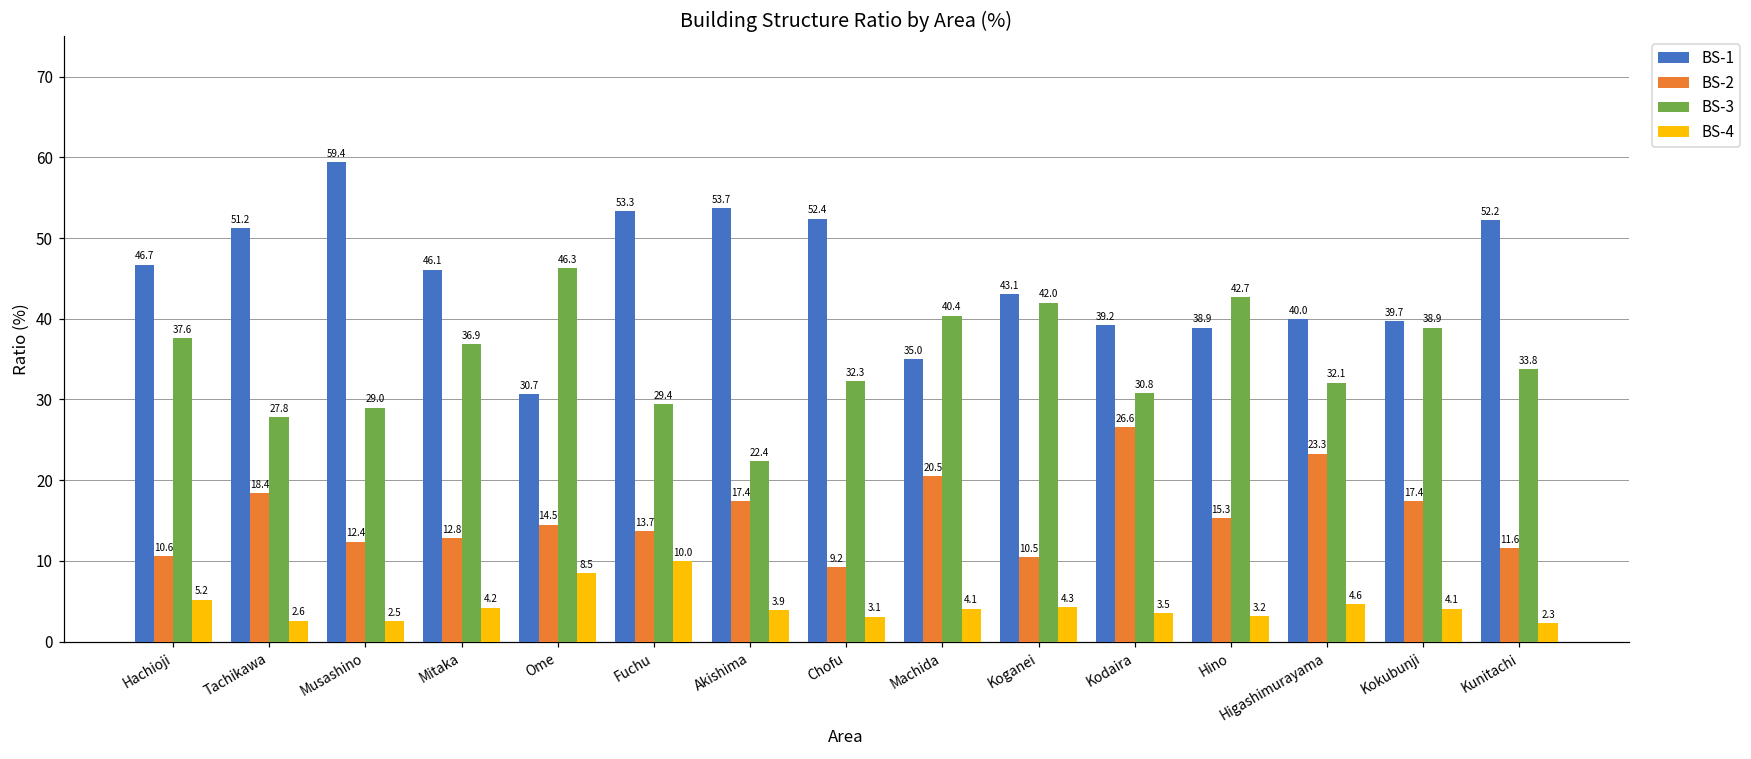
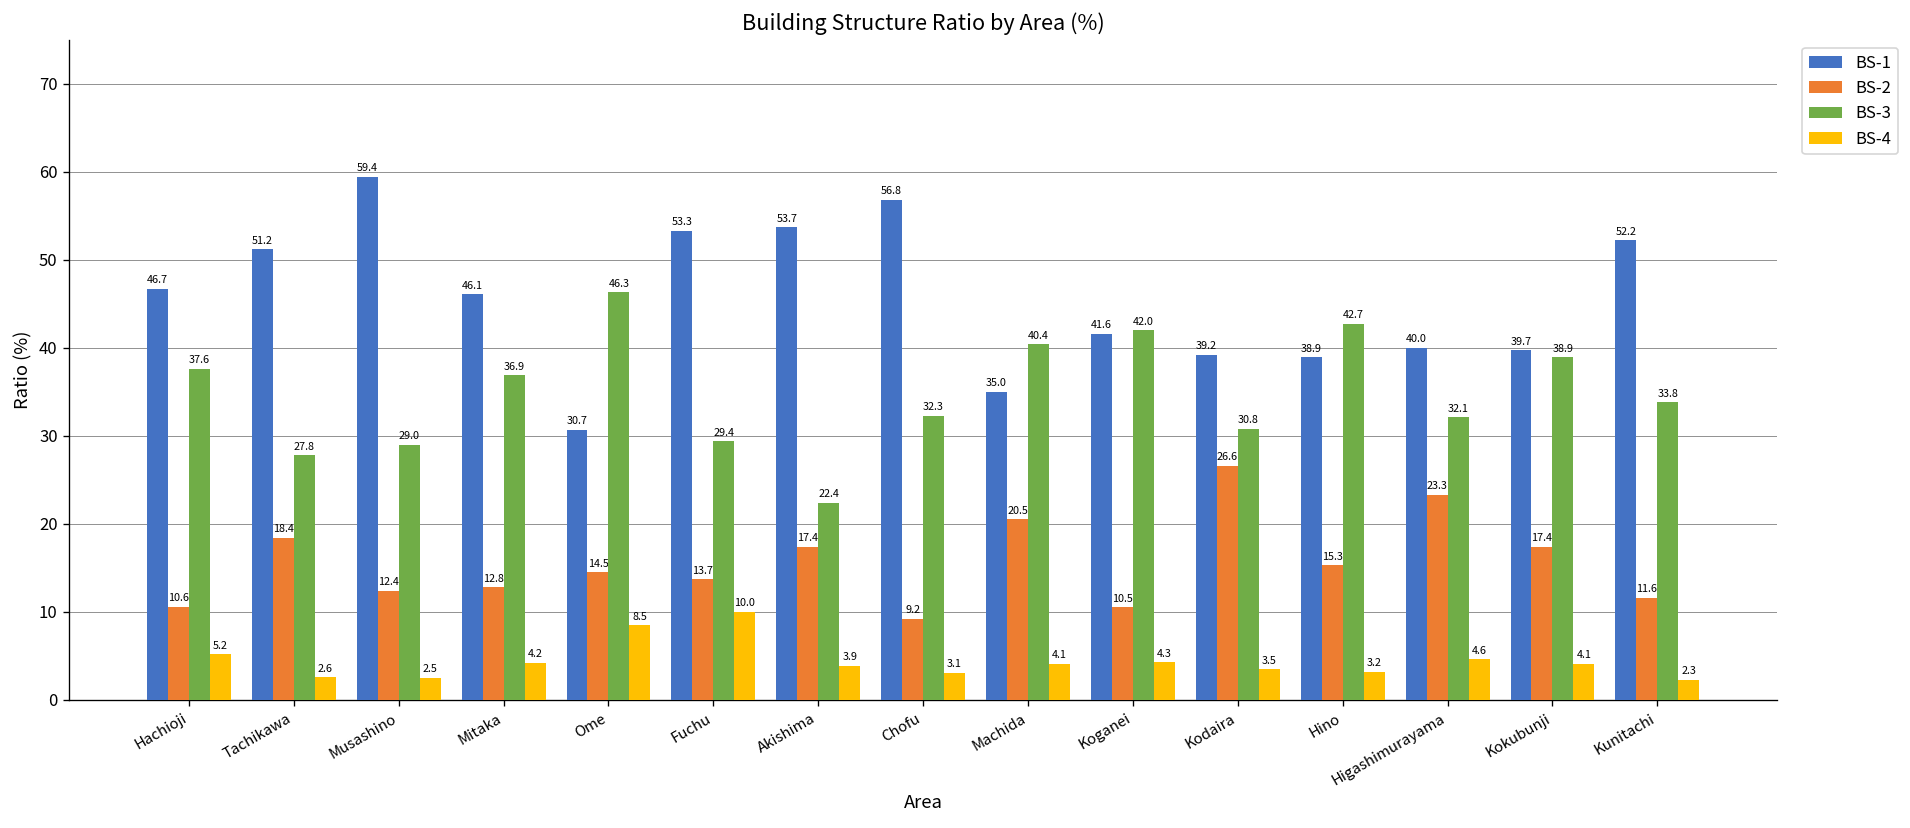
  {
    "BS-1": {
      "Hachioji": 46.7,
      "Tachikawa": 51.2,
      "Musashino": 59.4,
      "Mitaka": 46.1,
      "Ome": 30.7,
      "Fuchu": 53.3,
      "Akishima": 53.7,
-     "Chofu": 52.4,
+     "Chofu": 56.8,
      "Machida": 35.0,
-     "Koganei": 43.1,
+     "Koganei": 41.6,
      "Kodaira": 39.2,
      "Hino": 38.9,
      "Higashimurayama": 40.0,
      "Kokubunji": 39.7,
      "Kunitachi": 52.2
    },
    "BS-2": {
      "Hachioji": 10.6,
      "Tachikawa": 18.4,
      "Musashino": 12.4,
      "Mitaka": 12.8,
      "Ome": 14.5,
      "Fuchu": 13.7,
      "Akishima": 17.4,
      "Chofu": 9.2,
      "Machida": 20.5,
      "Koganei": 10.5,
      "Kodaira": 26.6,
      "Hino": 15.3,
      "Higashimurayama": 23.3,
      "Kokubunji": 17.4,
      "Kunitachi": 11.6
    },
    "BS-3": {
      "Hachioji": 37.6,
      "Tachikawa": 27.8,
      "Musashino": 29.0,
      "Mitaka": 36.9,
      "Ome": 46.3,
      "Fuchu": 29.4,
      "Akishima": 22.4,
      "Chofu": 32.3,
      "Machida": 40.4,
      "Koganei": 42.0,
      "Kodaira": 30.8,
      "Hino": 42.7,
      "Higashimurayama": 32.1,
      "Kokubunji": 38.9,
      "Kunitachi": 33.8
    },
    "BS-4": {
      "Hachioji": 5.2,
      "Tachikawa": 2.6,
      "Musashino": 2.5,
      "Mitaka": 4.2,
      "Ome": 8.5,
      "Fuchu": 10.0,
      "Akishima": 3.9,
      "Chofu": 3.1,
      "Machida": 4.1,
      "Koganei": 4.3,
      "Kodaira": 3.5,
      "Hino": 3.2,
      "Higashimurayama": 4.6,
      "Kokubunji": 4.1,
      "Kunitachi": 2.3
    }
  }
